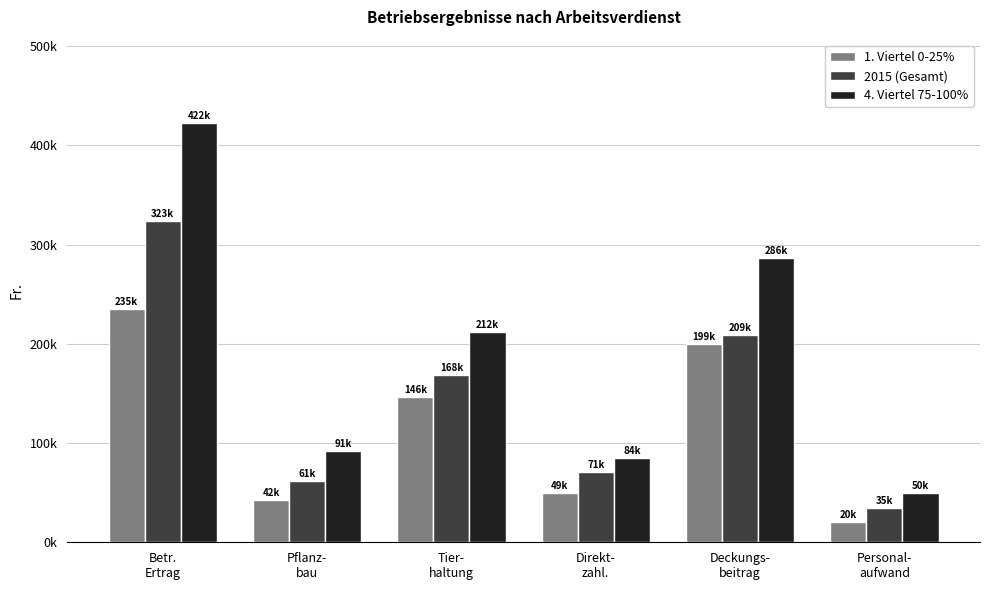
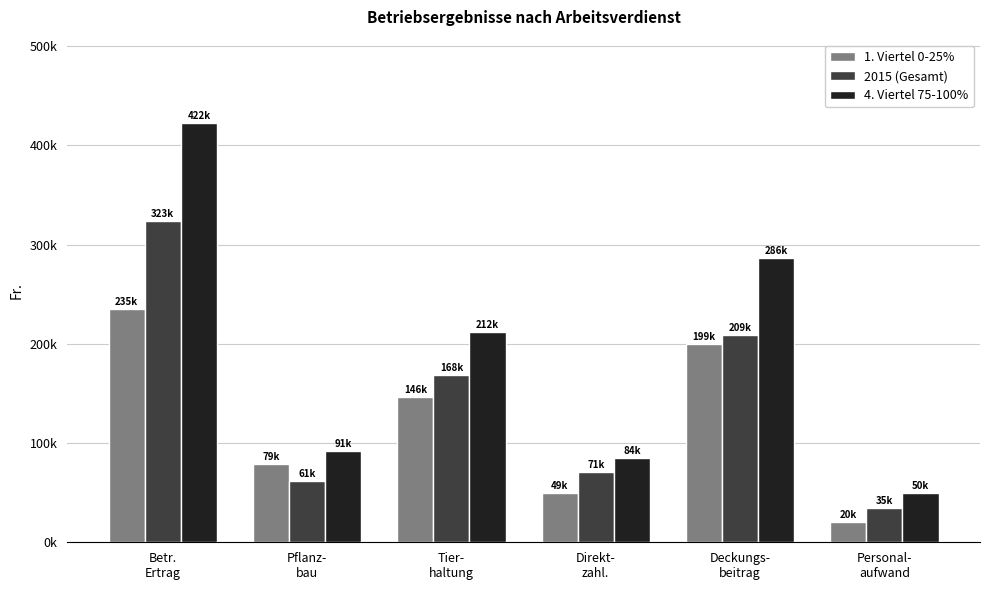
  {
    "1. Viertel 0-25%": {
      "Betr. Ertrag": "235k",
-     "Pflanz- bau": "42k",
+     "Pflanz- bau": "79k",
      "Tier- haltung": "146k",
      "Personal- aufwand": "20k"
    }
  }
